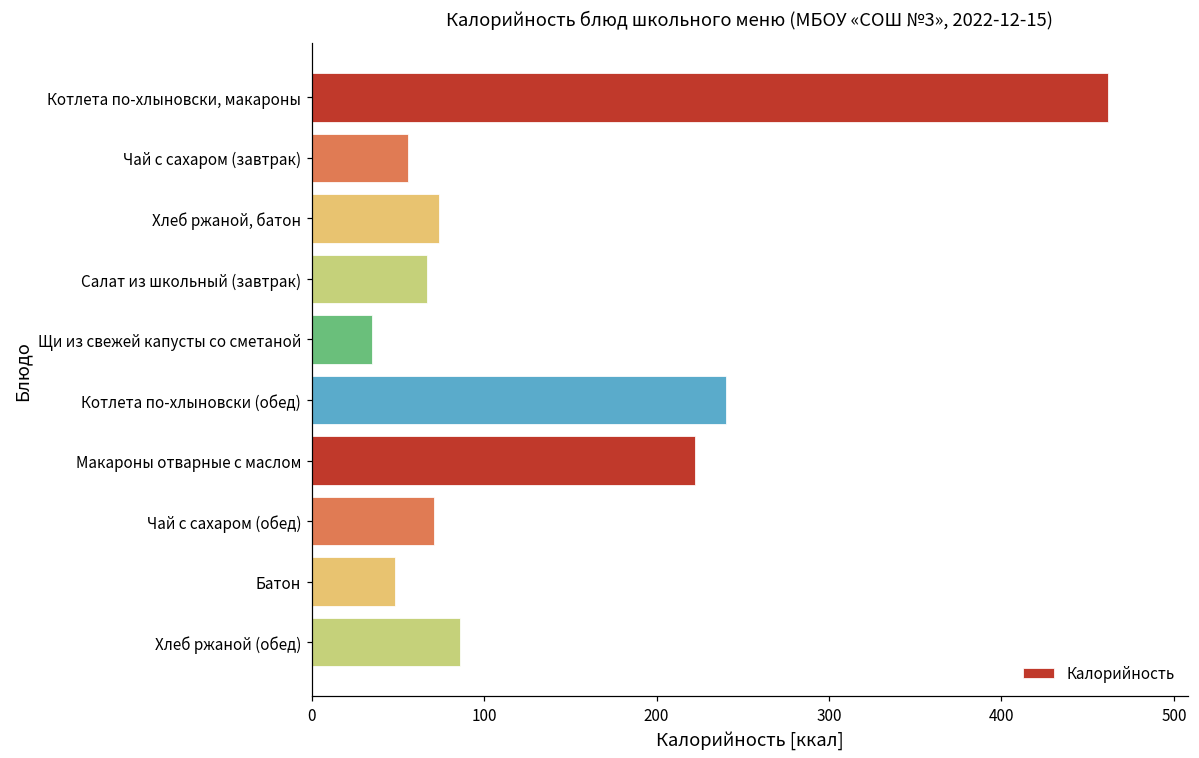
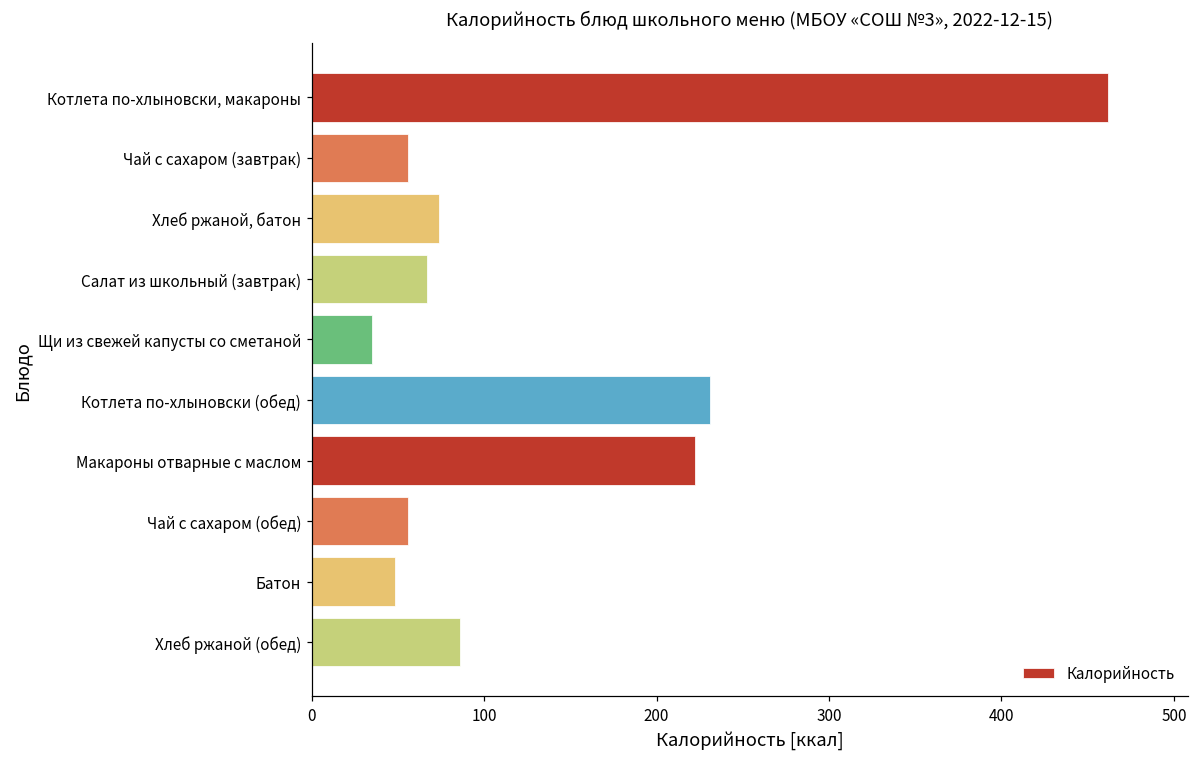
  {
    "Котлета по-хлыновски, макароны": 462,
    "Чай с сахаром (завтрак)": 56,
    "Хлеб ржаной, батон": 74,
    "Салат из школьный (завтрак)": 67,
    "Щи из свежей капусты со сметаной": 35,
-   "Котлета по-хлыновски (обед)": 240,
+   "Котлета по-хлыновски (обед)": 231,
    "Макароны отварные с маслом": 222,
-   "Чай с сахаром (обед)": 71,
+   "Чай с сахаром (обед)": 56,
    "Батон": 48,
    "Хлеб ржаной (обед)": 86
  }
